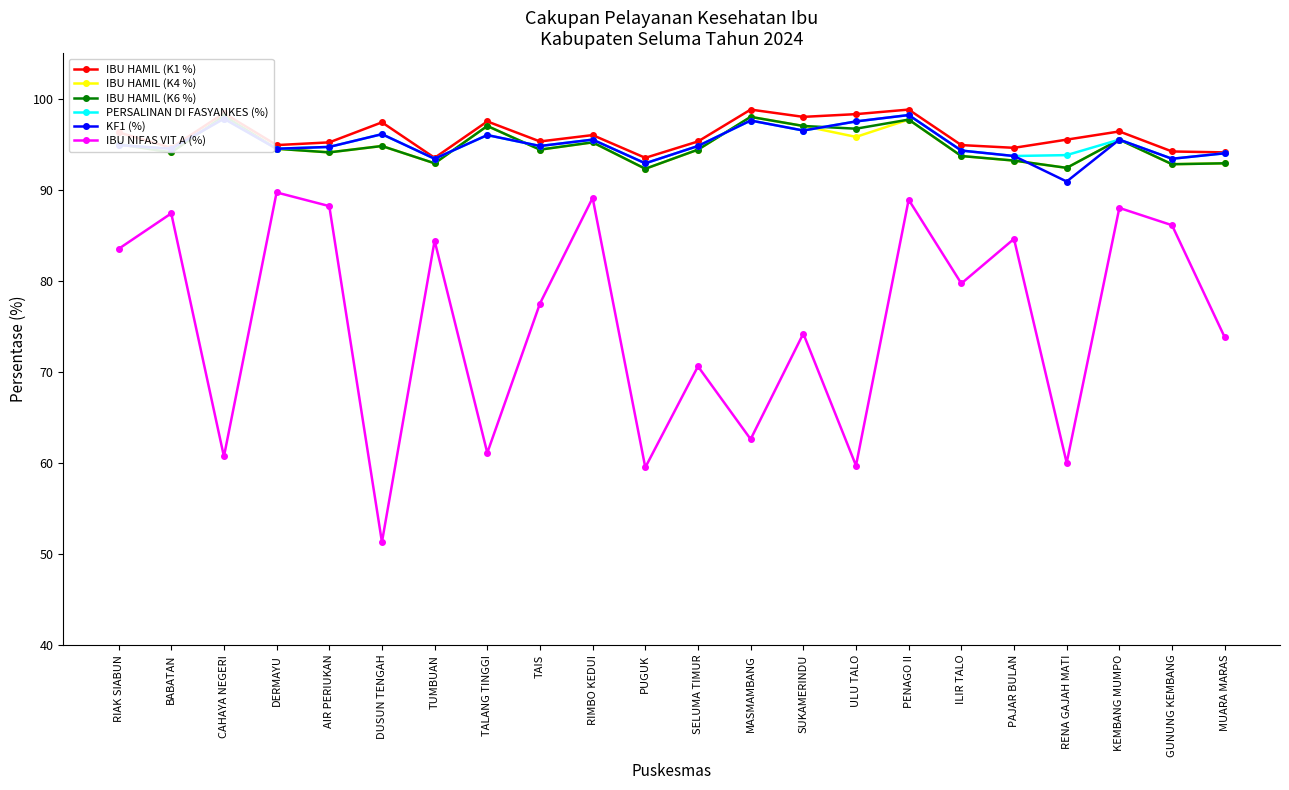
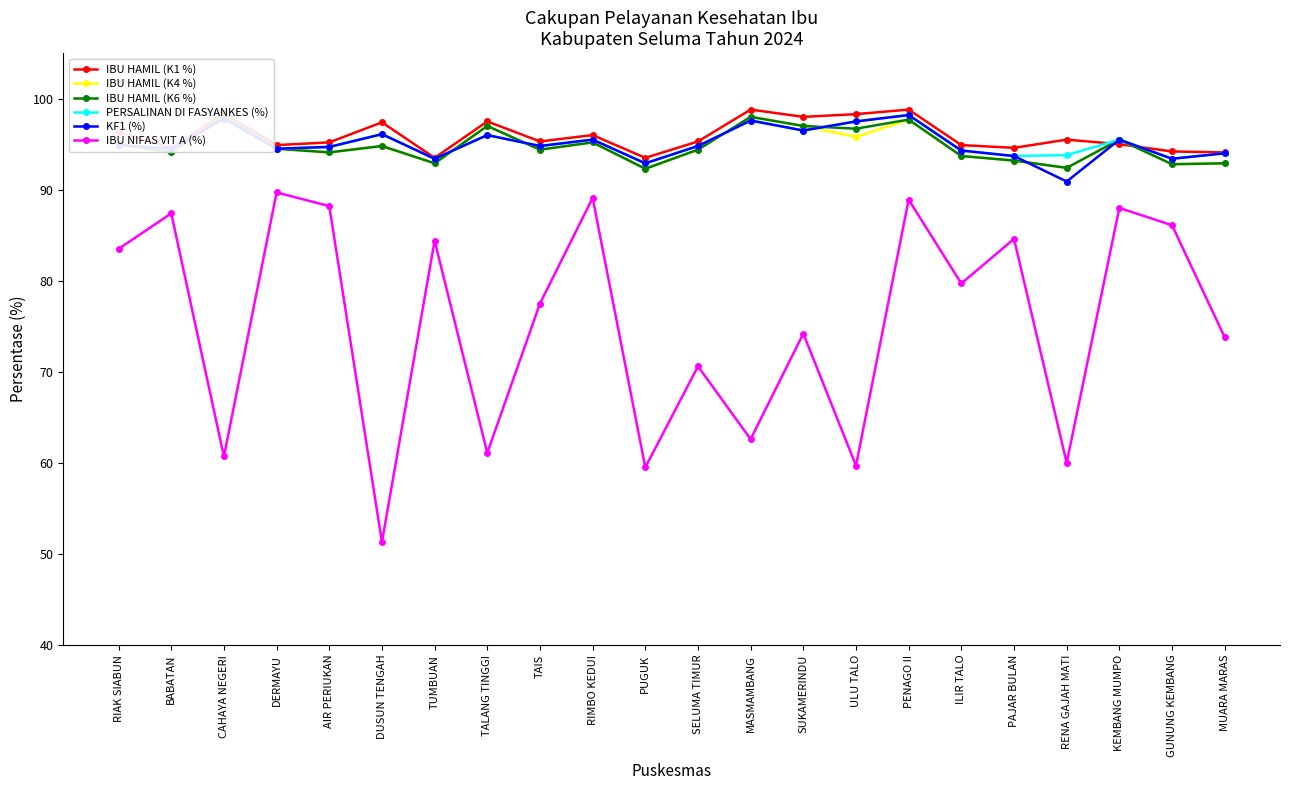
  {
    "IBU HAMIL (K1 %)": {
      "DERMAYU": 95,
      "AIR PERIUKAN": 95,
      "DUSUN TENGAH": 97,
      "TALANG TINGGI": 98,
      "TAIS": 95,
      "RIMBO KEDUI": 96,
      "PUGUK": 94,
      "SELUMA TIMUR": 95,
      "MASMAMBANG": 99,
      "SUKAMERINDU": 98,
      "ULU TALO": 98,
      "PENAGO II": 99,
      "ILIR TALO": 95,
      "PAJAR BULAN": 95,
      "RENA GAJAH MATI": 96,
-     "KEMBANG MUMPO": 96,
+     "KEMBANG MUMPO": 95,
      "GUNUNG KEMBANG": 94
    },
    "IBU HAMIL (K4 %)": {
      "ULU TALO": 96
    },
    "IBU HAMIL (K6 %)": {
      "ULU TALO": 97
    },
    "PERSALINAN DI FASYANKES (%)": {
      "RENA GAJAH MATI": 94
    },
    "KF1 (%)": {
      "RENA GAJAH MATI": 91
    },
    "IBU NIFAS VIT A (%)": {
      "RIAK SIABUN": 84,
      "BABATAN": 87,
      "CAHAYA NEGERI": 61,
      "DERMAYU": 90,
      "AIR PERIUKAN": 88,
      "DUSUN TENGAH": 51,
      "TUMBUAN": 84,
      "TALANG TINGGI": 61,
      "TAIS": 78,
      "RIMBO KEDUI": 89,
      "PUGUK": 60,
      "SELUMA TIMUR": 71,
      "MASMAMBANG": 63,
      "SUKAMERINDU": 74,
      "ULU TALO": 60,
      "PENAGO II": 89,
      "ILIR TALO": 80,
      "PAJAR BULAN": 85,
      "RENA GAJAH MATI": 60,
      "KEMBANG MUMPO": 88,
      "GUNUNG KEMBANG": 86,
      "MUARA MARAS": 74
    }
  }
